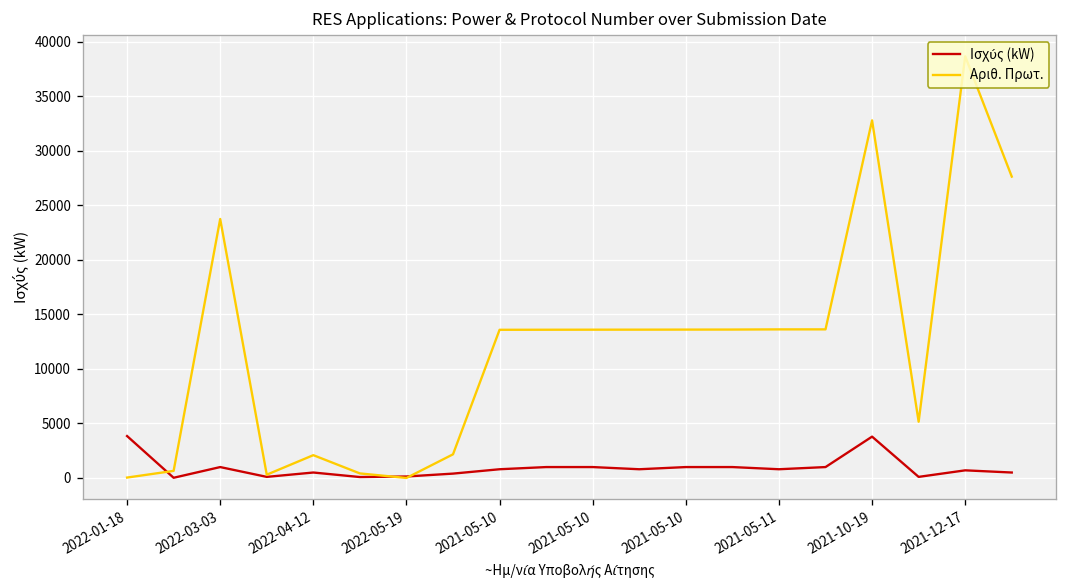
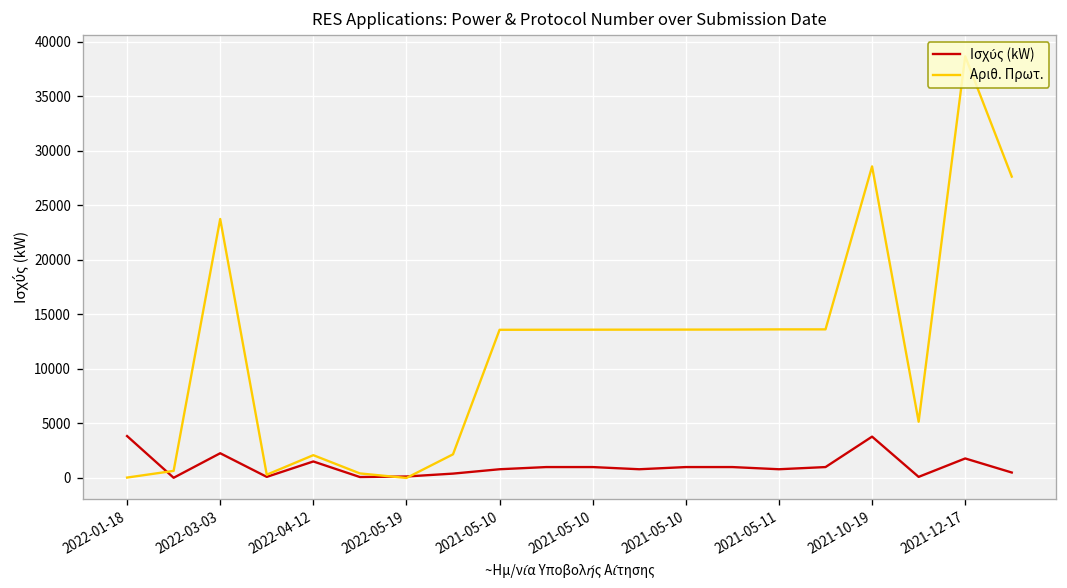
  {
    "Ισχύς (kW)": {
      "2022-01-18": 4000,
-     "2022-03-03": 1000,
-     "2022-04-12": 0,
+     "2022-03-03": 2000,
+     "2022-04-12": 2000,
      "2021-10-19": 4000,
-     "2021-12-17": 1000
+     "2021-12-17": 2000
    },
    "Αριθ. Πρωτ.": {
      "2022-01-18": 0,
      "2022-03-03": 24000,
      "2022-04-12": 2000,
-     "2021-10-19": 33000
+     "2021-10-19": 29000
    }
  }
